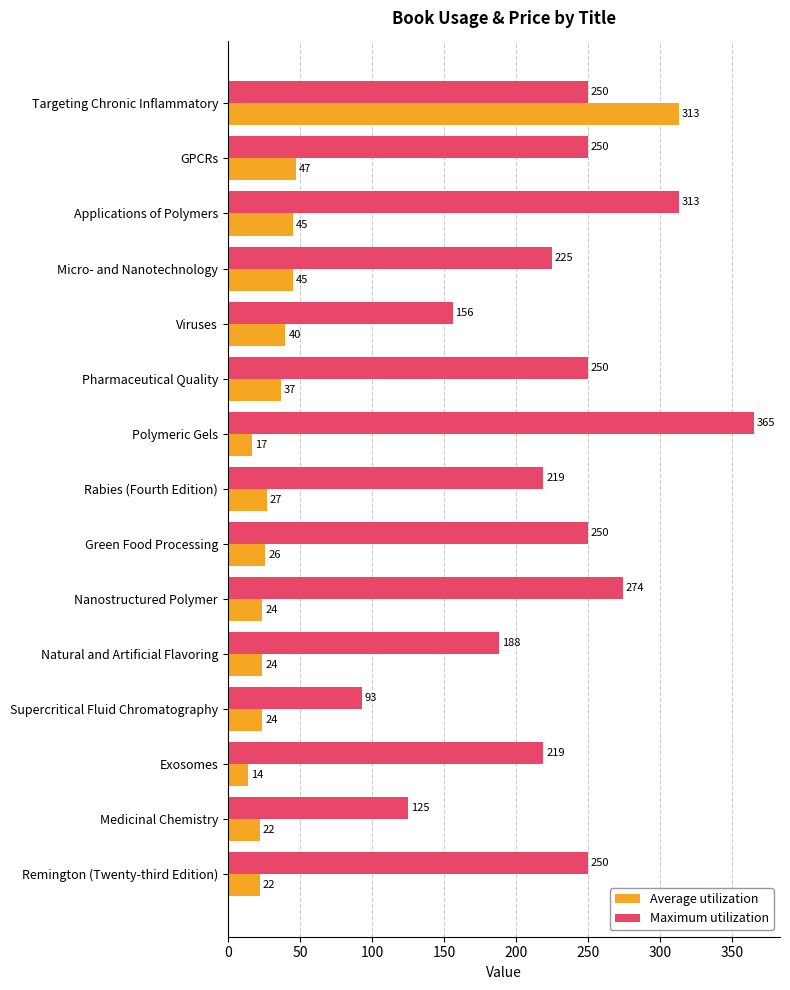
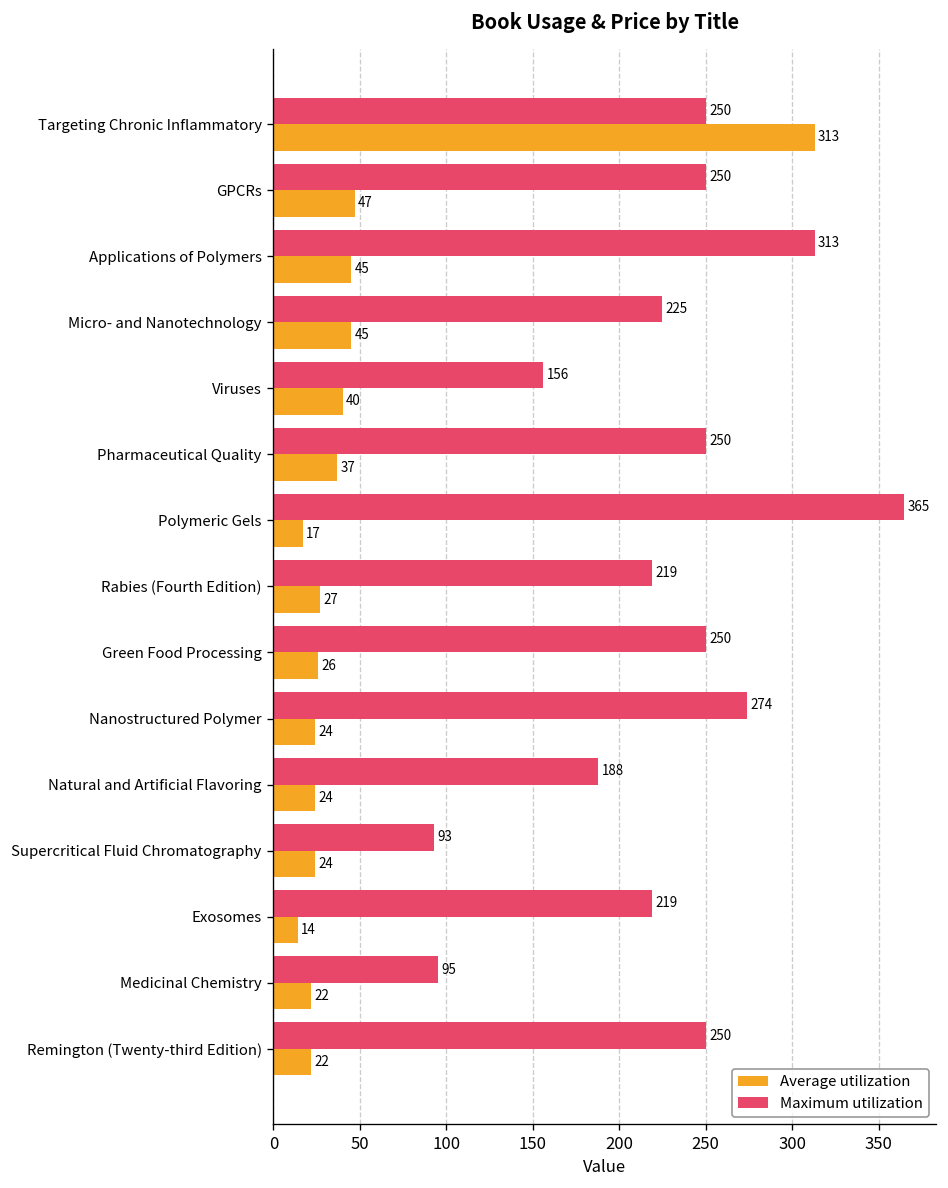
  {
    "Average utilization": {
      "Targeting Chronic Inflammatory": 313,
      "GPCRs": 47,
      "Applications of Polymers": 45,
      "Micro- and Nanotechnology": 45,
      "Viruses": 40,
      "Pharmaceutical Quality": 37,
      "Polymeric Gels": 17,
      "Rabies (Fourth Edition)": 27,
      "Green Food Processing": 26,
      "Nanostructured Polymer": 24,
      "Natural and Artificial Flavoring": 24,
      "Supercritical Fluid Chromatography": 24,
      "Exosomes": 14,
      "Medicinal Chemistry": 22,
      "Remington (Twenty-third Edition)": 22
    },
    "Maximum utilization": {
      "Targeting Chronic Inflammatory": 250,
      "GPCRs": 250,
      "Applications of Polymers": 313,
      "Micro- and Nanotechnology": 225,
      "Viruses": 156,
      "Pharmaceutical Quality": 250,
      "Polymeric Gels": 365,
      "Rabies (Fourth Edition)": 219,
      "Green Food Processing": 250,
      "Nanostructured Polymer": 274,
      "Natural and Artificial Flavoring": 188,
      "Supercritical Fluid Chromatography": 93,
      "Exosomes": 219,
-     "Medicinal Chemistry": 125,
+     "Medicinal Chemistry": 95,
      "Remington (Twenty-third Edition)": 250
    }
  }
